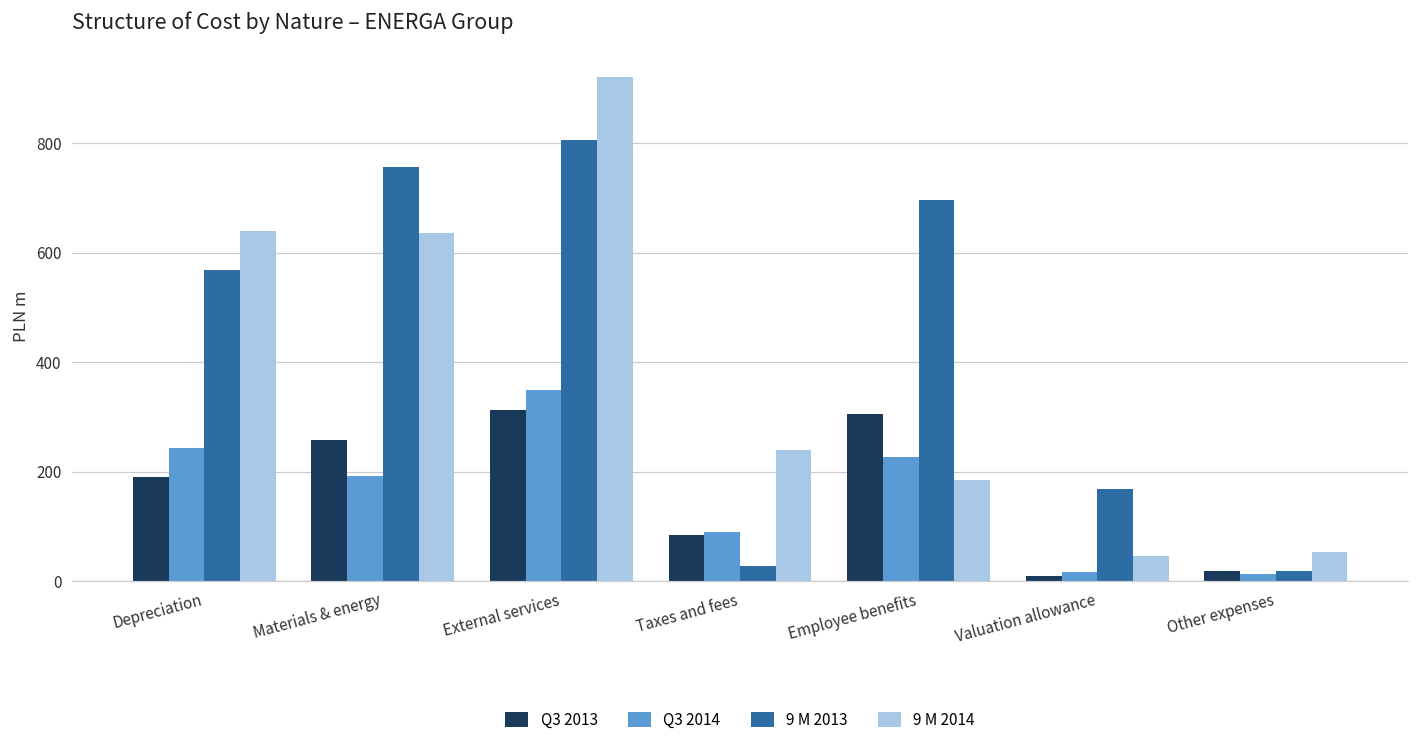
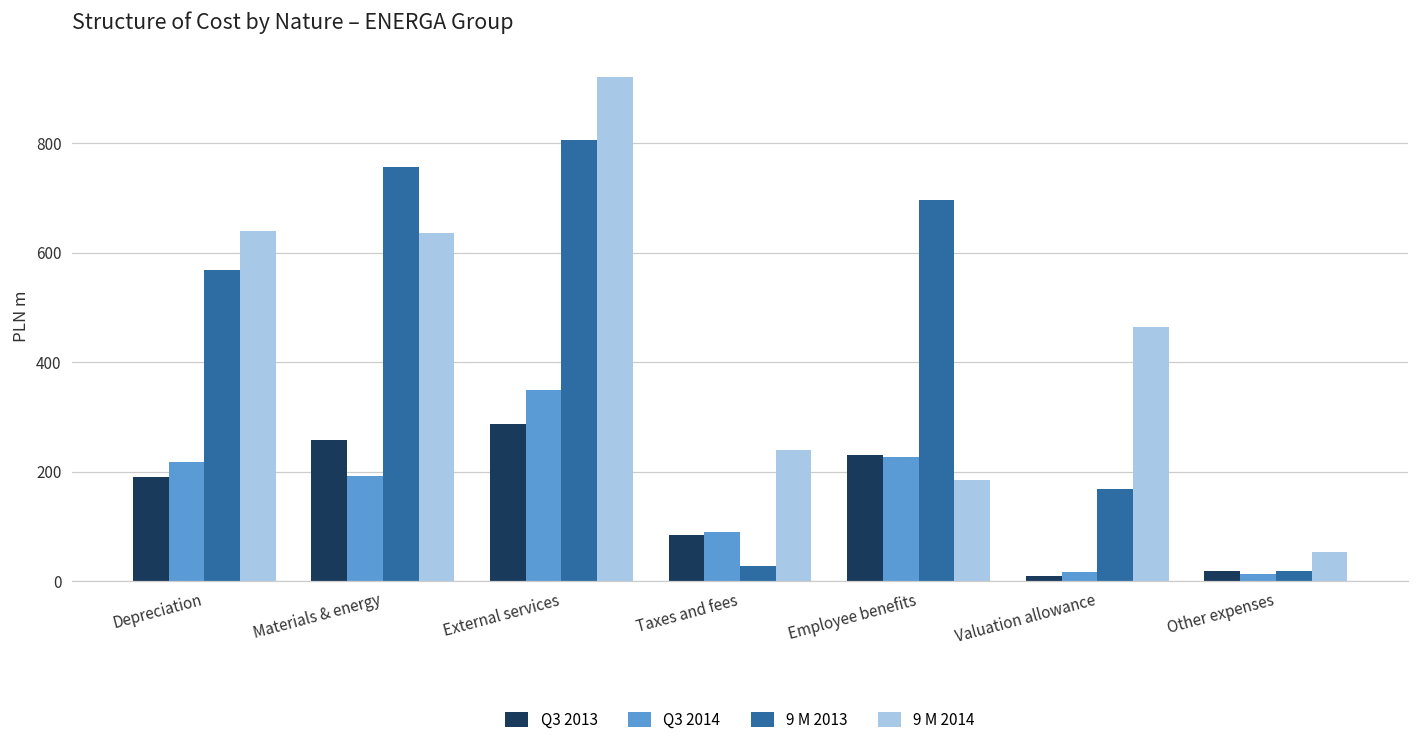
  {
    "Q3 2013": {
      "Depreciation": 190,
      "Materials & energy": 260,
-     "External services": 310,
+     "External services": 290,
      "Taxes and fees": 90,
-     "Employee benefits": 310,
+     "Employee benefits": 230,
      "Valuation allowance": 10,
      "Other expenses": 20
    },
    "Q3 2014": {
-     "Depreciation": 240,
+     "Depreciation": 220,
      "Materials & energy": 190,
      "External services": 350,
      "Taxes and fees": 90,
      "Employee benefits": 230,
      "Valuation allowance": 20,
      "Other expenses": 10
    },
    "9 M 2013": {
      "Depreciation": 570,
      "Materials & energy": 760,
      "External services": 810,
      "Taxes and fees": 30,
      "Employee benefits": 700,
      "Valuation allowance": 170,
      "Other expenses": 20
    },
    "9 M 2014": {
      "Depreciation": 640,
      "Materials & energy": 640,
      "External services": 920,
      "Taxes and fees": 240,
      "Employee benefits": 180,
-     "Valuation allowance": 50,
+     "Valuation allowance": 470,
      "Other expenses": 50
    }
  }
